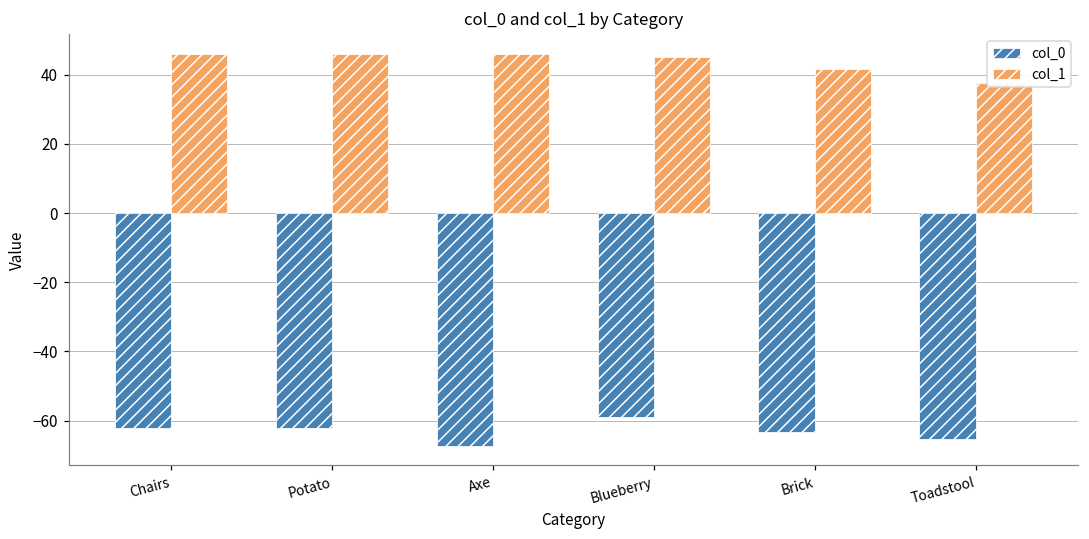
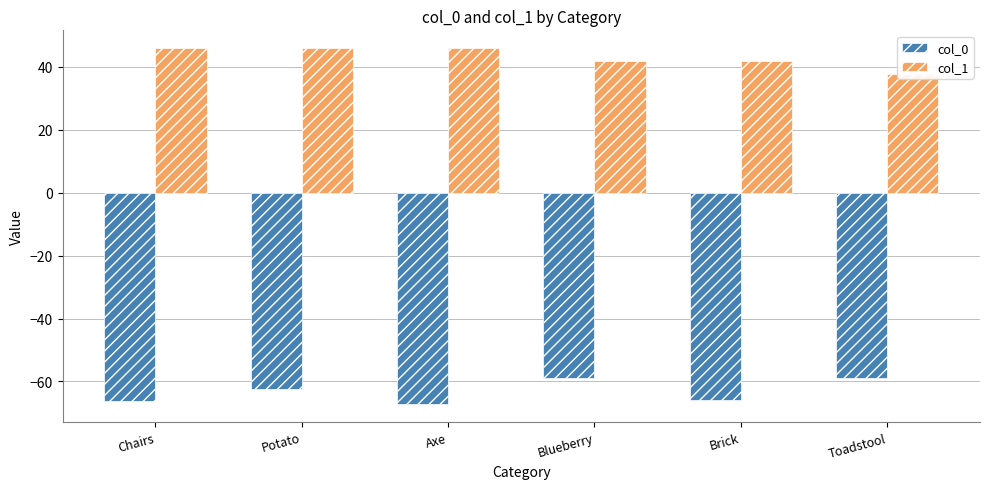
  {
    "col_0": {
-     "Chairs": -62,
+     "Chairs": -66,
      "Potato": -62,
      "Axe": -67,
      "Blueberry": -59,
-     "Brick": -63,
-     "Toadstool": -65
+     "Brick": -66,
+     "Toadstool": -59
    },
    "col_1": {
      "Chairs": 46,
      "Potato": 46,
      "Axe": 46,
-     "Blueberry": 45,
+     "Blueberry": 42,
      "Brick": 42
    }
  }
